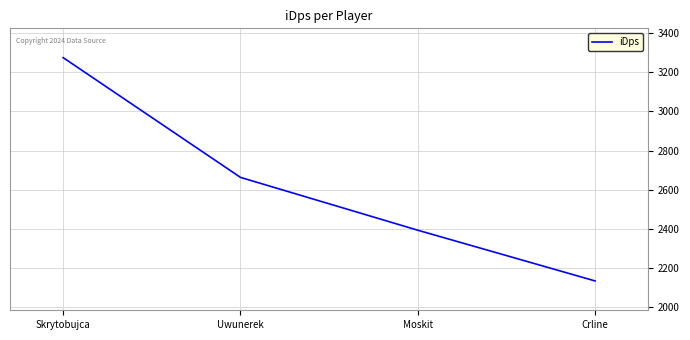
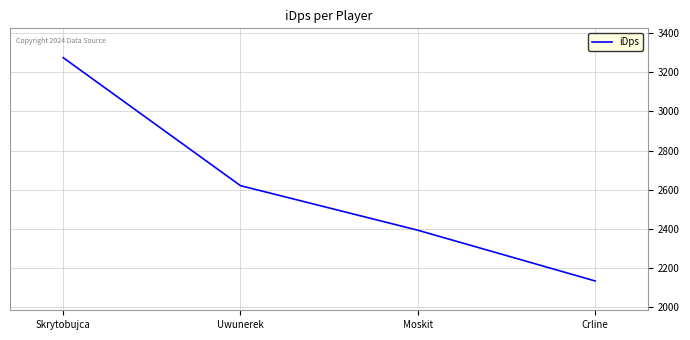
  {
-   "Uwunerek": 2660,
+   "Uwunerek": 2620,
    "Moskit": 2390,
    "Crline": 2130
  }
